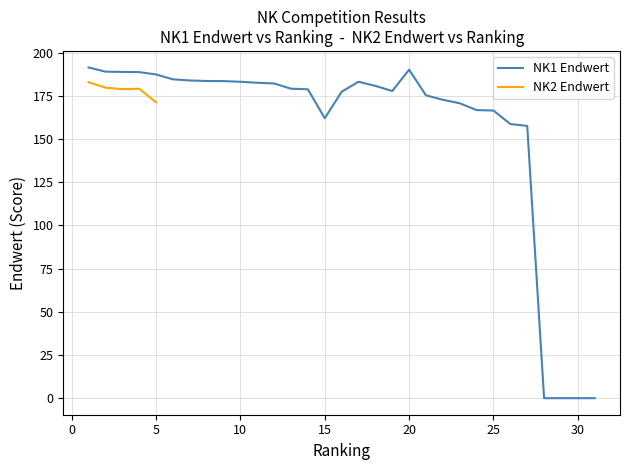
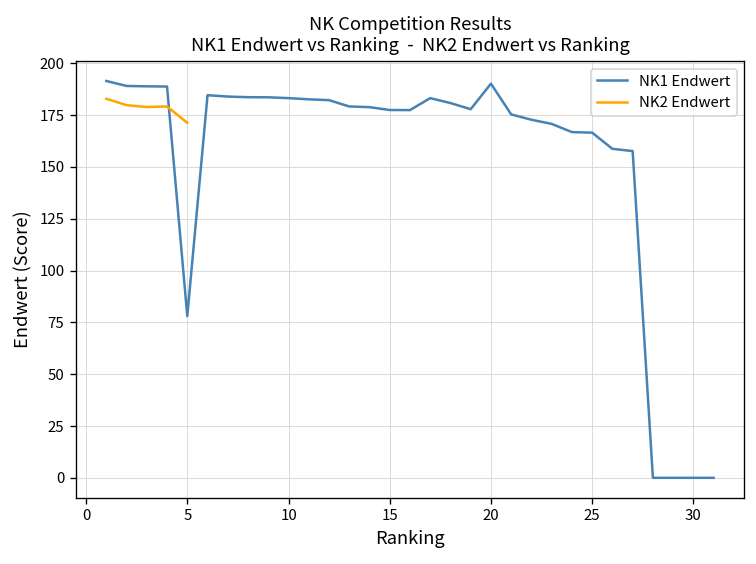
  {
    "NK1 Endwert": {
-     "5": 187,
+     "5": 78,
      "10": 183,
-     "15": 162,
+     "15": 177,
      "20": 190,
      "25": 167,
      "30": 0
    },
    "NK2 Endwert": {
      "5": 171
    }
  }
